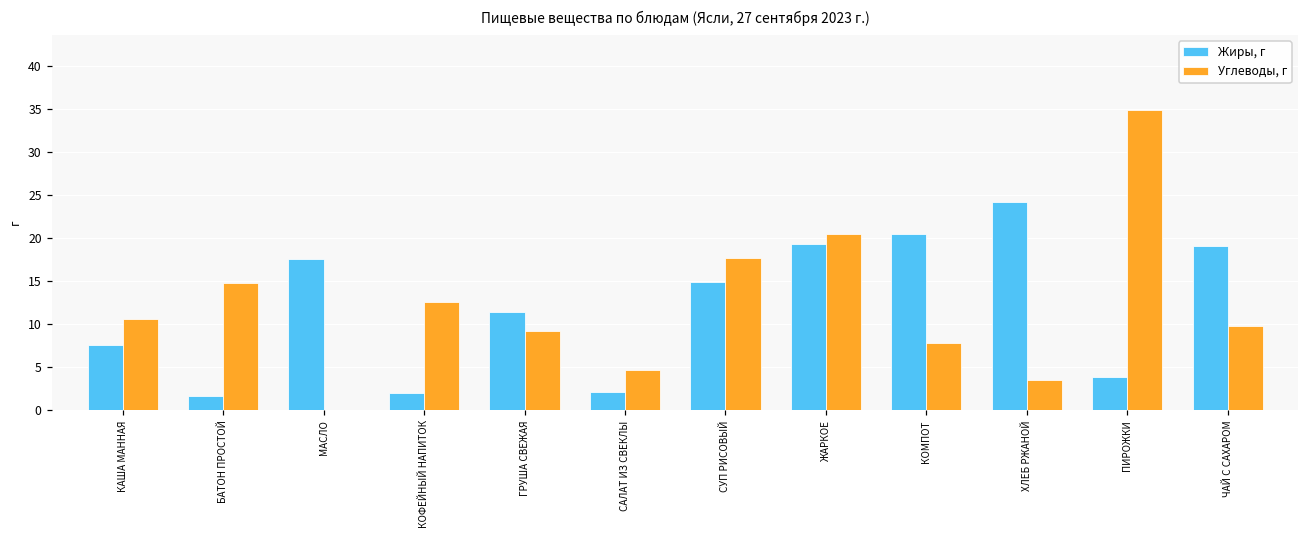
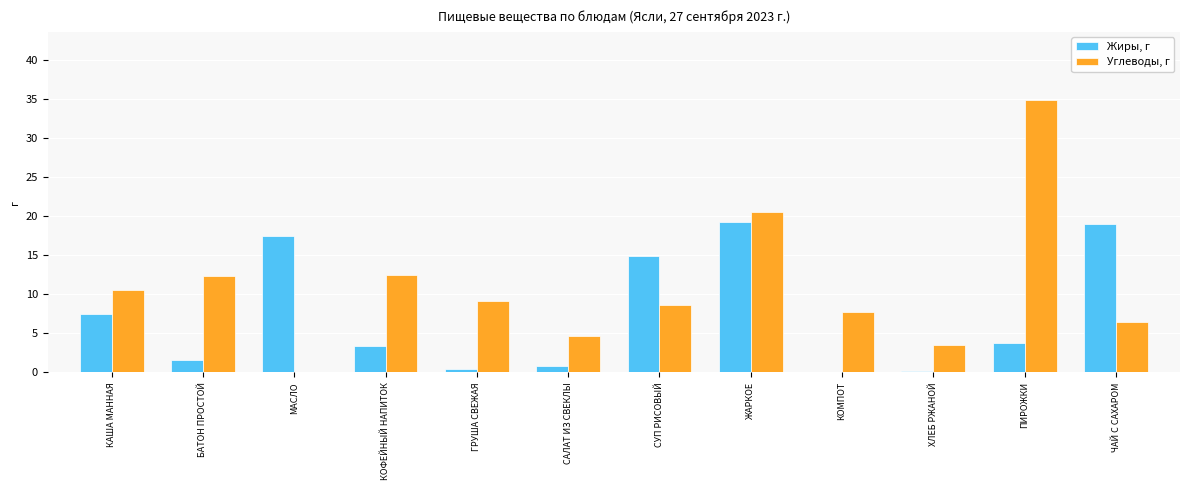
  {
    "Жиры, г": {
      "КАША МАННАЯ": 8,
      "БАТОН ПРОСТОЙ": 2,
      "МАСЛО": 18,
-     "КОФЕЙНЫЙ НАПИТОК": 2,
-     "ГРУША СВЕЖАЯ": 11,
-     "САЛАТ ИЗ СВЕКЛЫ": 2,
+     "КОФЕЙНЫЙ НАПИТОК": 3,
+     "ГРУША СВЕЖАЯ": 0,
+     "САЛАТ ИЗ СВЕКЛЫ": 1,
      "СУП РИСОВЫЙ": 15,
      "ЖАРКОЕ": 19,
-     "КОМПОТ": 20,
-     "ХЛЕБ РЖАНОЙ": 24,
+     "КОМПОТ": 0,
+     "ХЛЕБ РЖАНОЙ": 0,
      "ПИРОЖКИ": 4,
      "ЧАЙ С САХАРОМ": 19
    },
    "Углеводы, г": {
      "КАША МАННАЯ": 11,
-     "БАТОН ПРОСТОЙ": 15,
+     "БАТОН ПРОСТОЙ": 12,
      "МАСЛО": 0,
      "КОФЕЙНЫЙ НАПИТОК": 13,
      "ГРУША СВЕЖАЯ": 9,
      "САЛАТ ИЗ СВЕКЛЫ": 5,
-     "СУП РИСОВЫЙ": 18,
+     "СУП РИСОВЫЙ": 9,
      "ЖАРКОЕ": 21,
      "КОМПОТ": 8,
      "ХЛЕБ РЖАНОЙ": 4,
      "ПИРОЖКИ": 35,
-     "ЧАЙ С САХАРОМ": 10
+     "ЧАЙ С САХАРОМ": 6
    }
  }
